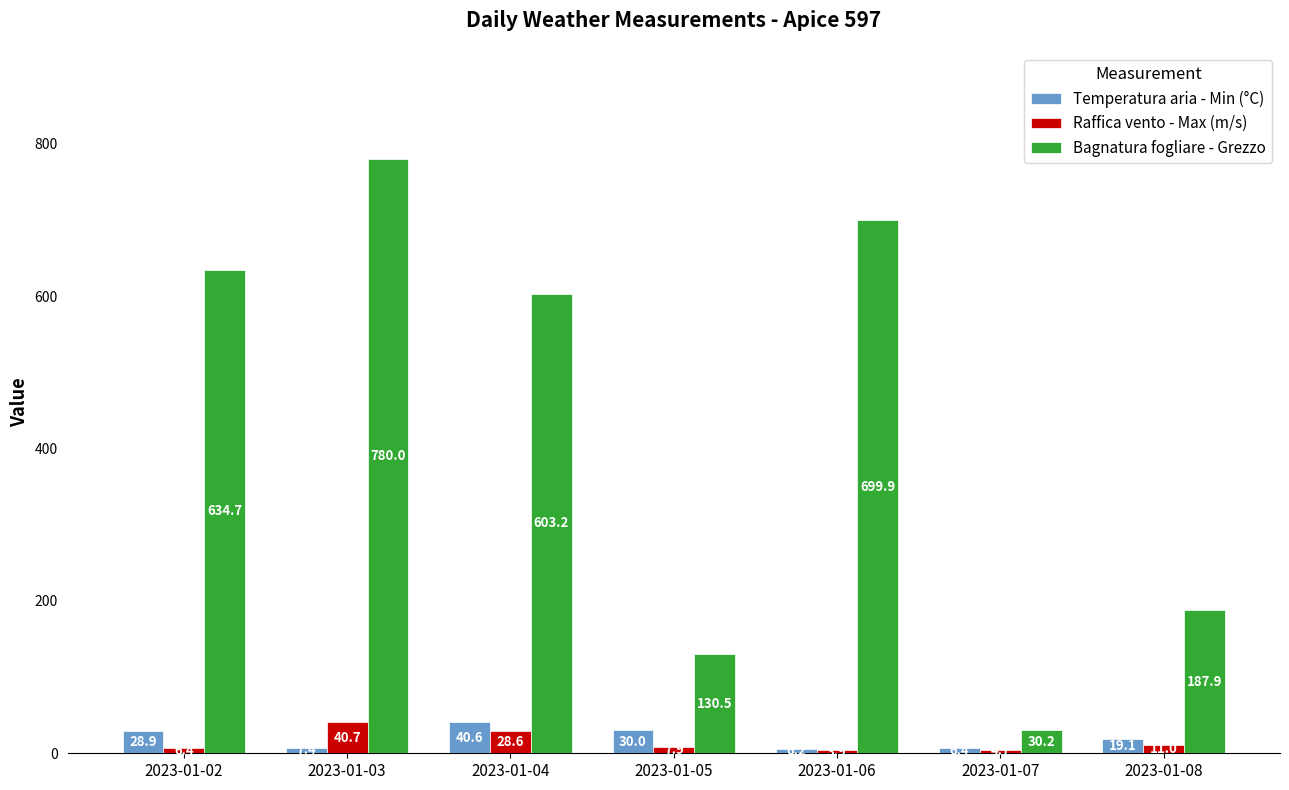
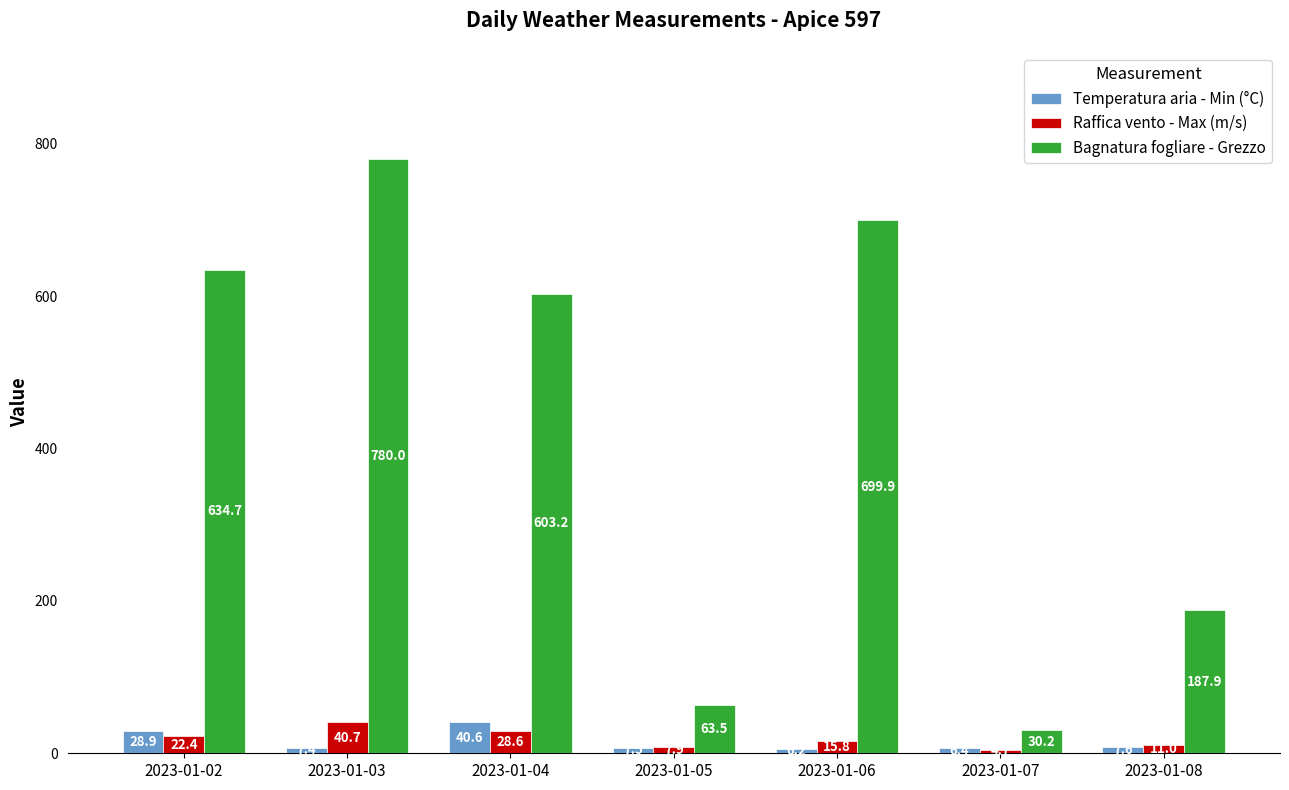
  {
    "Temperatura aria - Min (°C)": {
      "2023-01-03": 10,
-     "2023-01-05": 30,
+     "2023-01-05": 10,
      "2023-01-06": 10,
      "2023-01-07": 10,
-     "2023-01-08": 20
+     "2023-01-08": 10
    },
    "Raffica vento - Max (m/s)": {
-     "2023-01-02": 10,
+     "2023-01-02": 20,
      "2023-01-05": 10,
-     "2023-01-06": 0,
+     "2023-01-06": 20,
      "2023-01-07": 0,
      "2023-01-08": 10
    },
    "Bagnatura fogliare - Grezzo": {
      "2023-01-02": 634.7,
      "2023-01-03": 780.0,
      "2023-01-04": 603.2,
-     "2023-01-05": 130.5,
+     "2023-01-05": 63.5,
      "2023-01-06": 699.9,
      "2023-01-07": 30.2,
      "2023-01-08": 187.9
    }
  }
